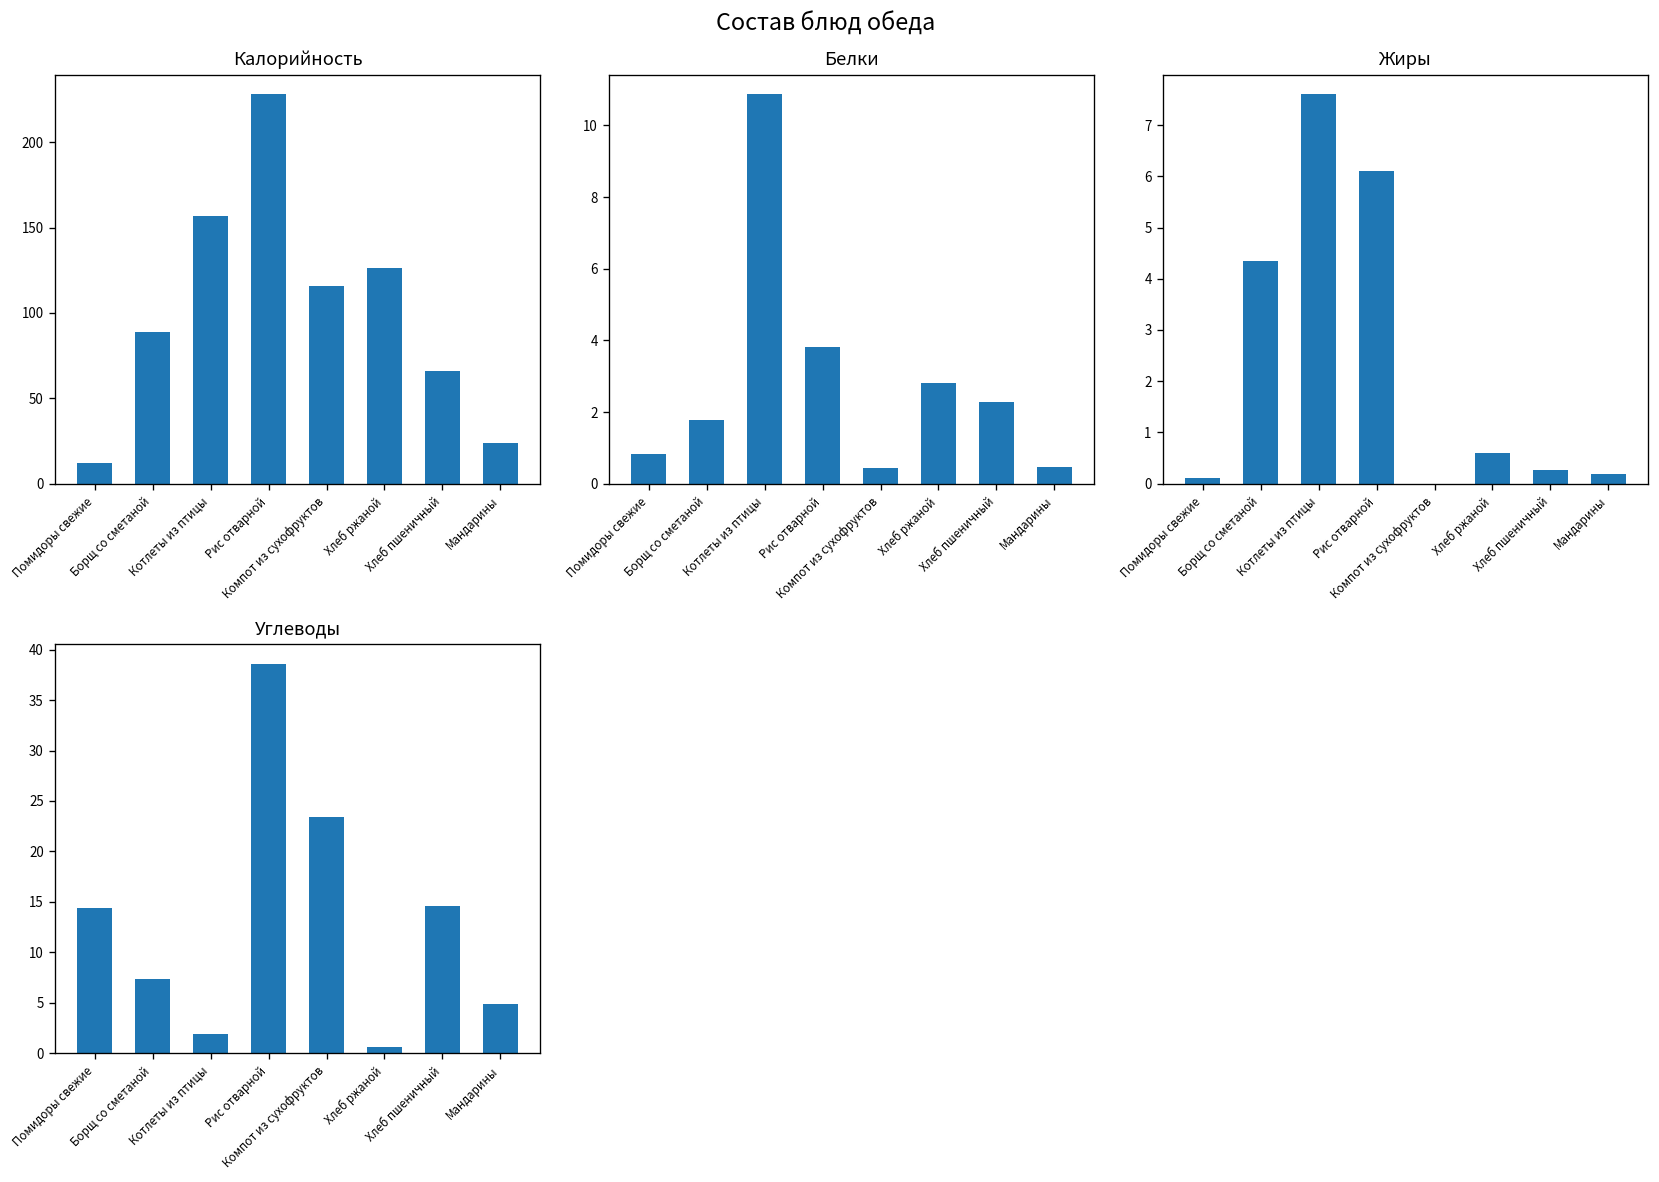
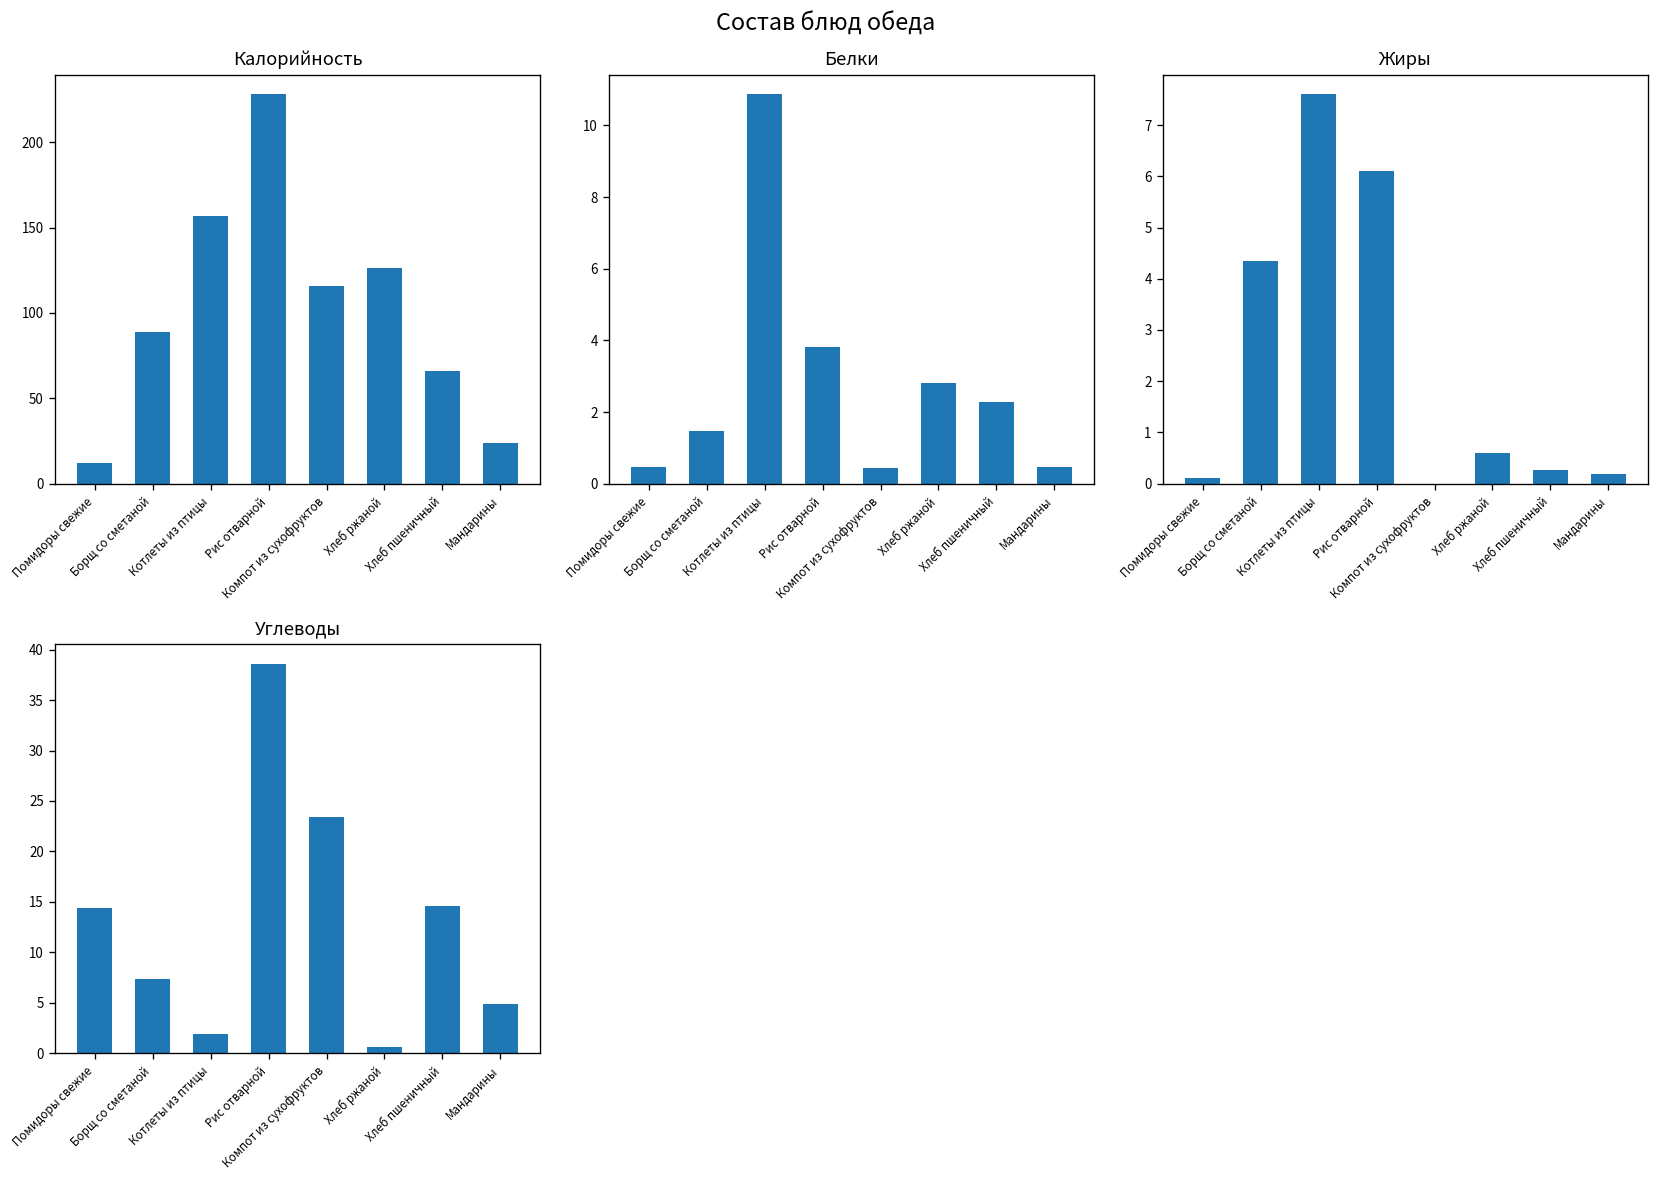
  {
    "Калорийность": {
      "Помидоры свежие": 12,
      "Борщ со сметаной": 89,
      "Котлеты из птицы": 157,
      "Рис отварной": 228,
      "Компот из сухофруктов": 116,
      "Хлеб ржаной": 126,
      "Хлеб пшеничный": 66,
      "Мандарины": 24
    },
    "Белки": {
-     "Помидоры свежие": 0.8,
-     "Борщ со сметаной": 1.8,
+     "Помидоры свежие": 0.5,
+     "Борщ со сметаной": 1.5,
      "Котлеты из птицы": 10.9,
      "Рис отварной": 3.8,
      "Компот из сухофруктов": 0.4,
      "Хлеб ржаной": 2.8,
      "Хлеб пшеничный": 2.3,
      "Мандарины": 0.5
    },
    "Жиры": {
      "Помидоры свежие": 0.1,
      "Борщ со сметаной": 4.4,
      "Котлеты из птицы": 7.6,
      "Рис отварной": 6.1,
      "Компот из сухофруктов": 0.0,
      "Хлеб ржаной": 0.6,
      "Хлеб пшеничный": 0.3,
      "Мандарины": 0.2
    },
    "Углеводы": {
      "Помидоры свежие": 14,
      "Борщ со сметаной": 7,
      "Котлеты из птицы": 2,
      "Рис отварной": 39,
      "Компот из сухофруктов": 23,
      "Хлеб ржаной": 1,
      "Хлеб пшеничный": 15,
      "Мандарины": 5
    }
  }
